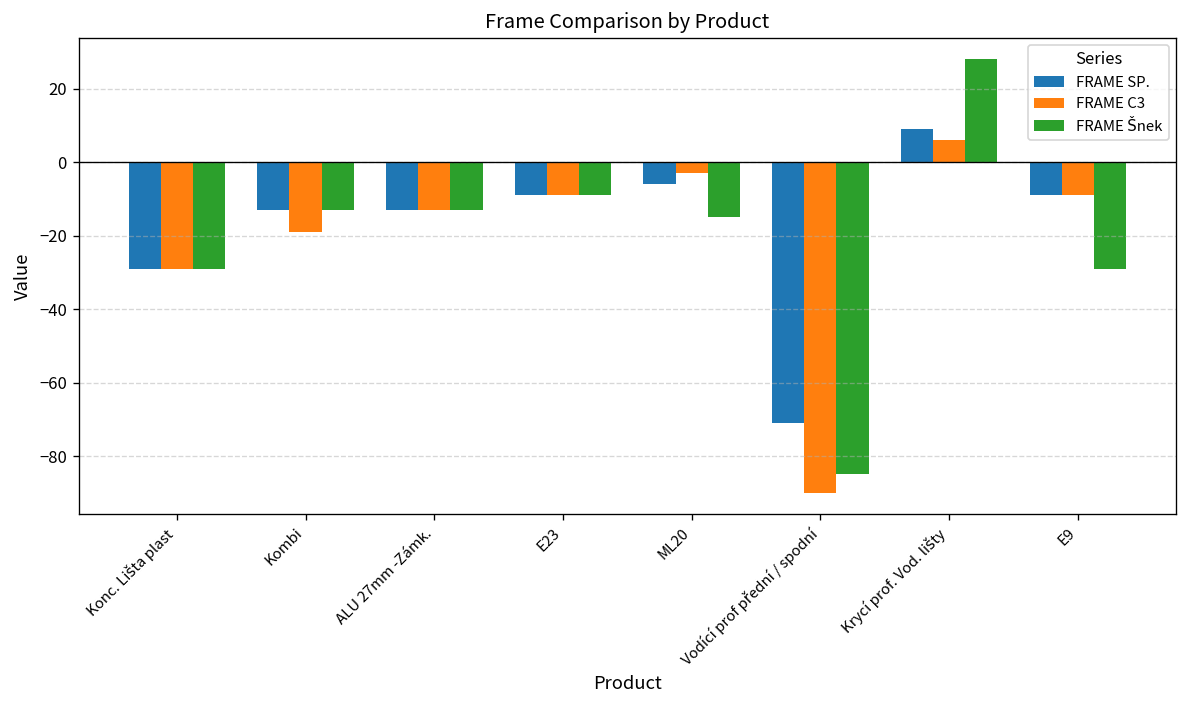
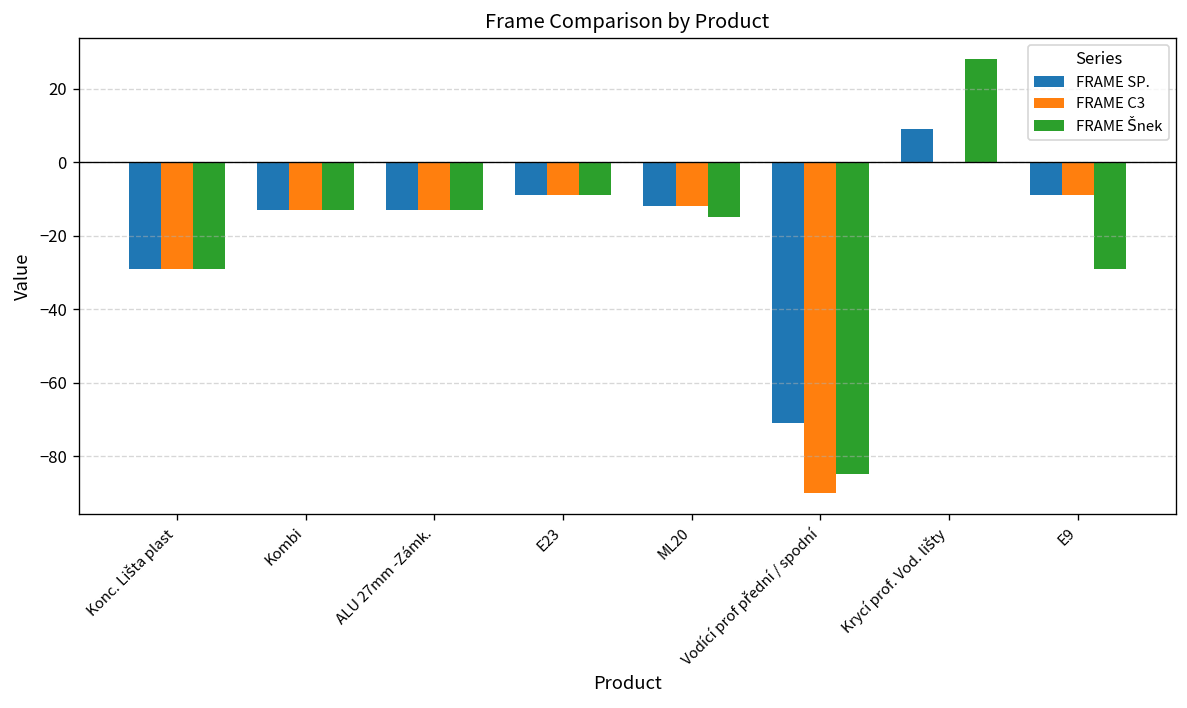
  {
    "FRAME SP.": {
      "Konc. Lišta plast": -29,
      "Kombi": -13,
      "ALU 27mm -Zámk.": -13,
      "E23": -9,
-     "ML20": -6,
+     "ML20": -12,
      "Vodící prof přední / spodní": -71,
      "Krycí prof. Vod. lišty": 9,
      "E9": -9
    },
    "FRAME C3": {
      "Konc. Lišta plast": -29,
-     "Kombi": -19,
+     "Kombi": -13,
      "ALU 27mm -Zámk.": -13,
      "E23": -9,
-     "ML20": -3,
+     "ML20": -12,
      "Vodící prof přední / spodní": -90,
-     "Krycí prof. Vod. lišty": 6,
+     "Krycí prof. Vod. lišty": 0,
      "E9": -9
    },
    "FRAME Šnek": {
      "Konc. Lišta plast": -29,
      "Kombi": -13,
      "ALU 27mm -Zámk.": -13,
      "E23": -9,
      "ML20": -15,
      "Vodící prof přední / spodní": -85,
      "Krycí prof. Vod. lišty": 28,
      "E9": -29
    }
  }
